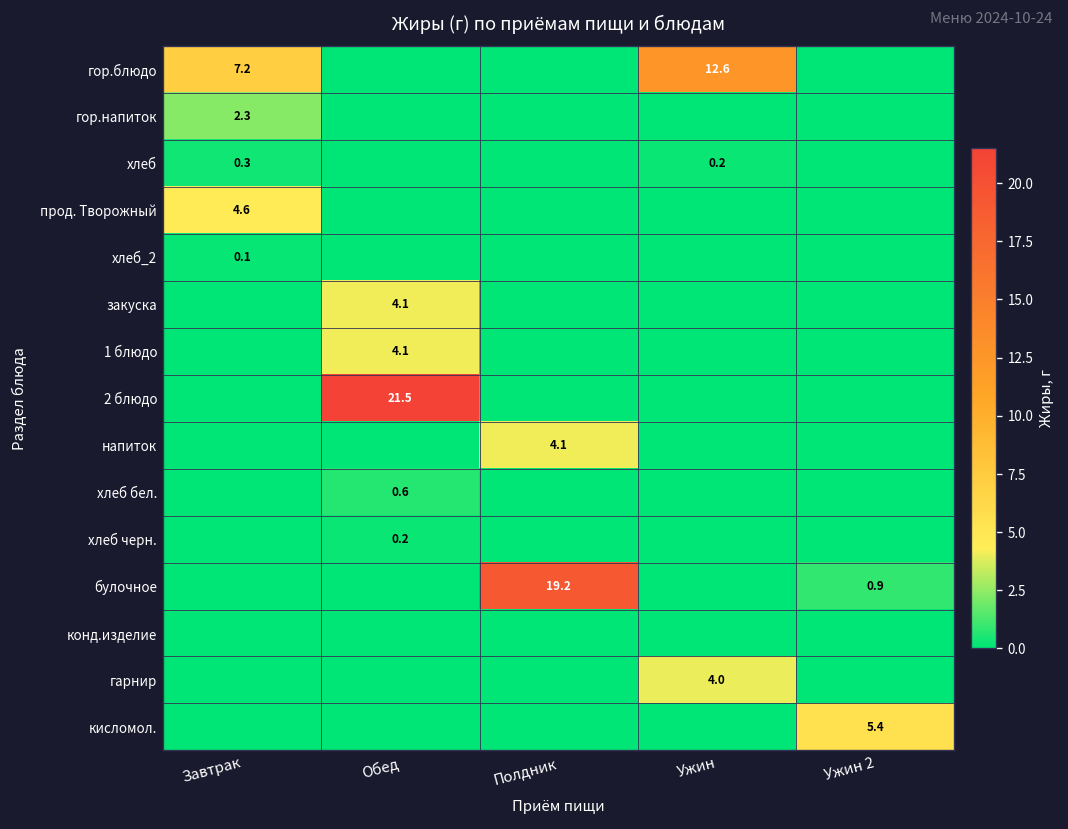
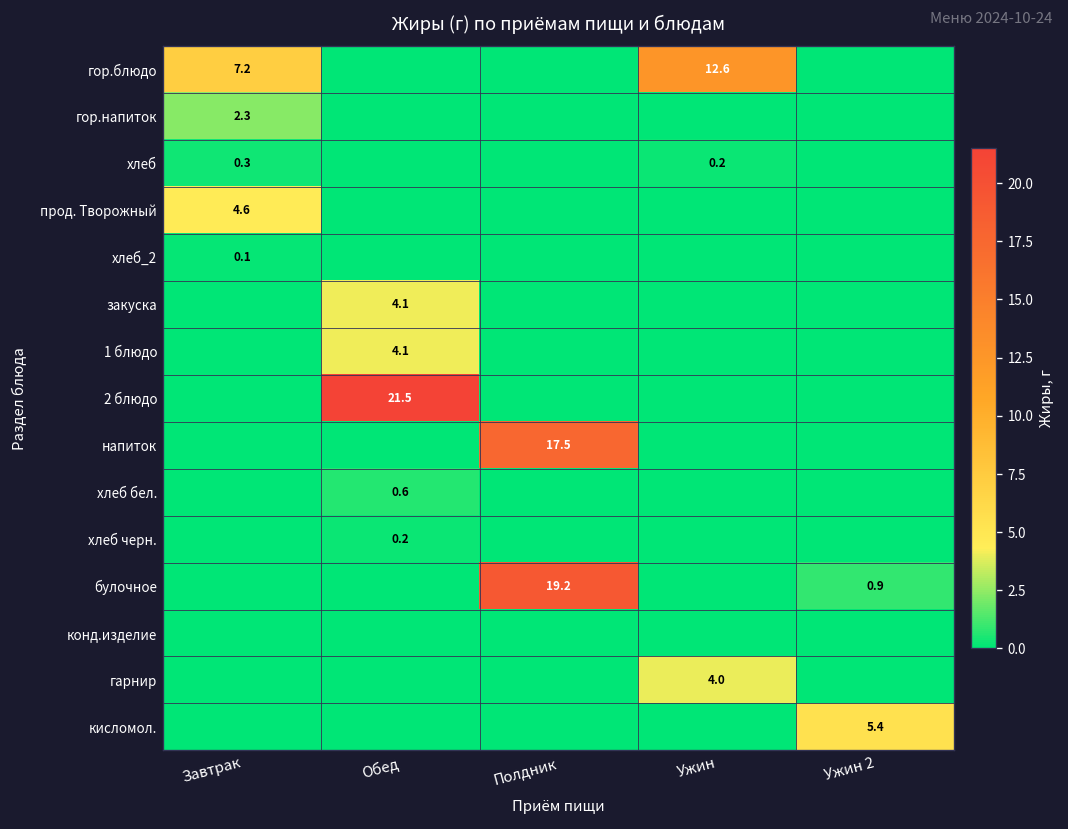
  {
    "гор.блюдо": {
      "Завтрак": 7.2,
      "Ужин": 12.6
    },
    "гор.напиток": {
      "Завтрак": 2.3
    },
    "хлеб": {
      "Завтрак": 0.3,
      "Ужин": 0.2
    },
    "прод. Творожный": {
      "Завтрак": 4.6
    },
    "хлеб_2": {
      "Завтрак": 0.1
    },
    "закуска": {
      "Обед": 4.1
    },
    "1 блюдо": {
      "Обед": 4.1
    },
    "2 блюдо": {
      "Обед": 21.5
    },
    "напиток": {
-     "Полдник": 4.1
+     "Полдник": 17.5
    },
    "хлеб бел.": {
      "Обед": 0.6
    },
    "хлеб черн.": {
      "Обед": 0.2
    },
    "булочное": {
      "Полдник": 19.2,
      "Ужин 2": 0.9
    },
    "гарнир": {
      "Ужин": 4.0
    },
    "кисломол.": {
      "Ужин 2": 5.4
    }
  }
